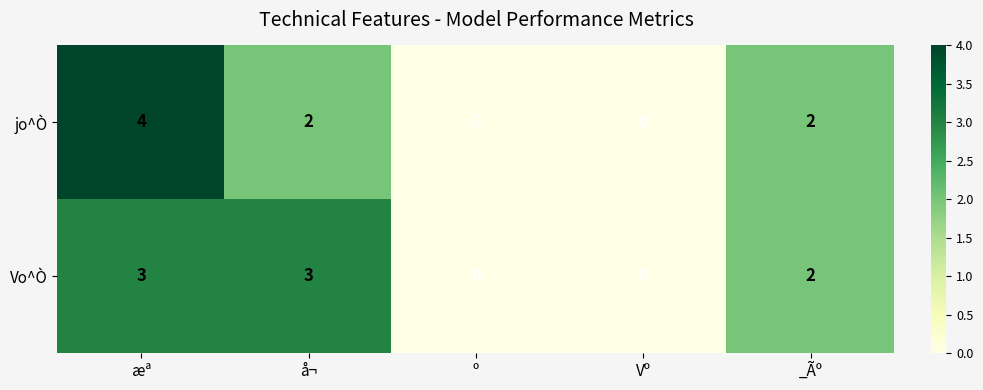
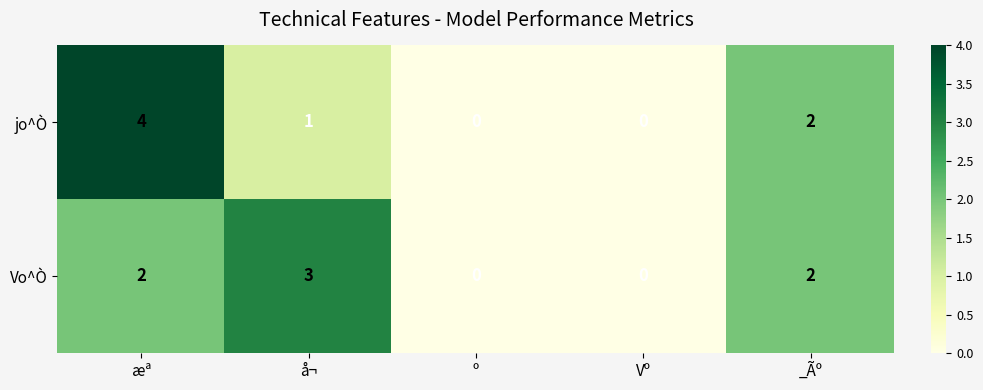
  {
    "jo^Ò": {
      "æª": 4,
-     "å¬": 2,
+     "å¬": 1,
      "_Ãº": 2
    },
    "Vo^Ò": {
-     "æª": 3,
+     "æª": 2,
      "å¬": 3,
      "_Ãº": 2
    }
  }
